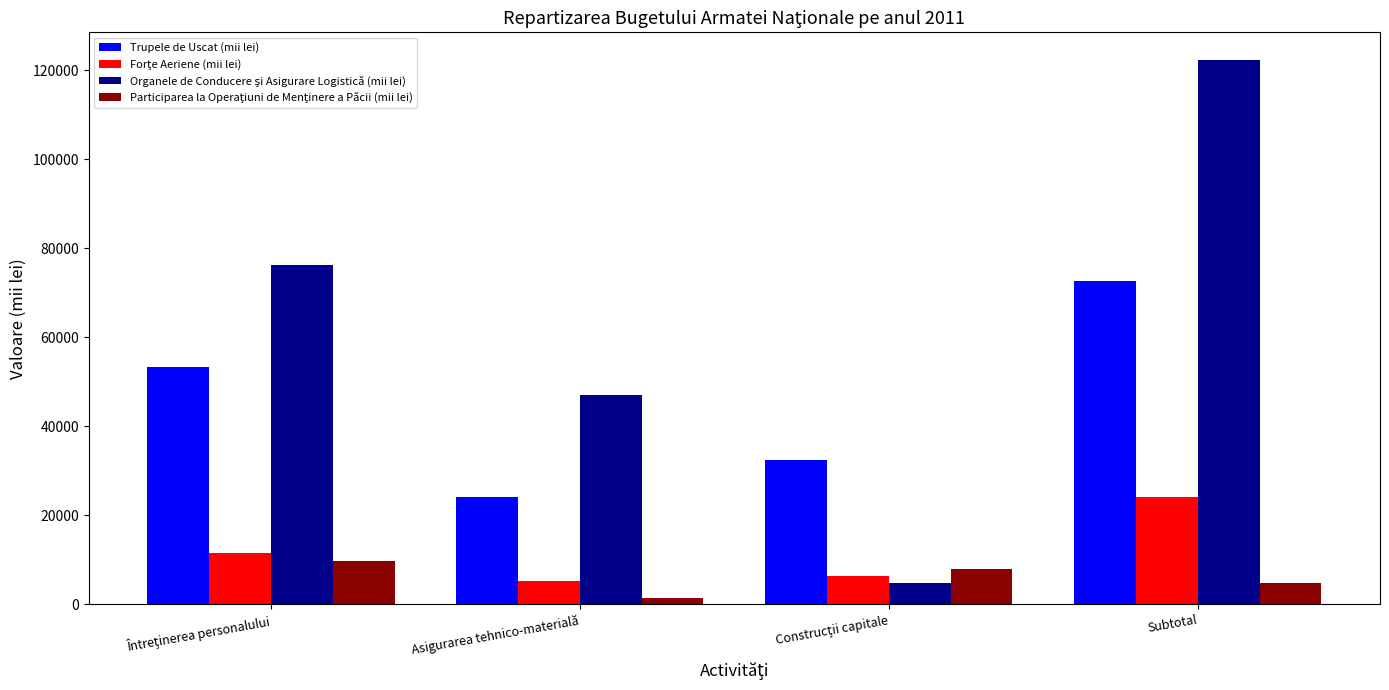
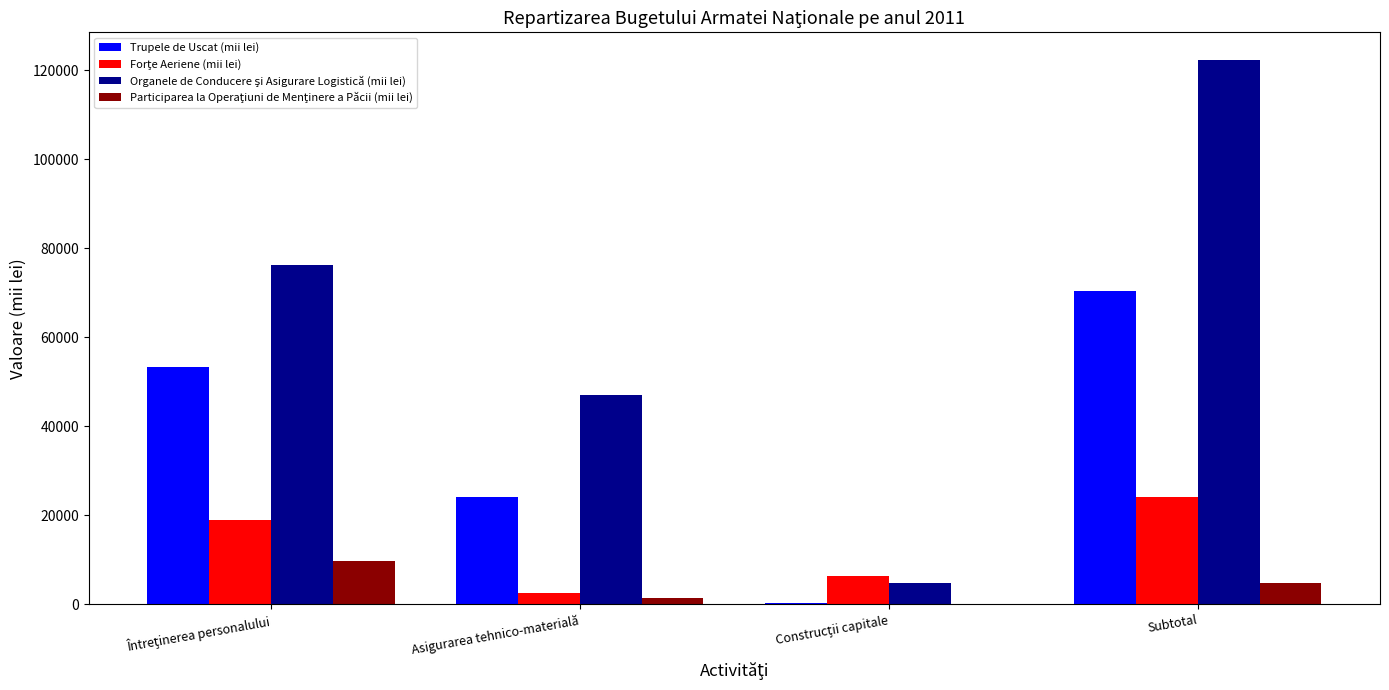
  {
    "Trupele de Uscat (mii lei)": {
      "Întreţinerea personalului": 53000,
      "Asigurarea tehnico-materială": 24000,
-     "Construcţii capitale": 32000,
-     "Subtotal": 73000
+     "Construcţii capitale": 0,
+     "Subtotal": 70000
    },
    "Forţe Aeriene (mii lei)": {
-     "Întreţinerea personalului": 11000,
-     "Asigurarea tehnico-materială": 5000,
+     "Întreţinerea personalului": 19000,
+     "Asigurarea tehnico-materială": 2000,
      "Construcţii capitale": 6000,
      "Subtotal": 24000
    },
    "Organele de Conducere şi Asigurare Logistică (mii lei)": {
      "Întreţinerea personalului": 76000,
      "Asigurarea tehnico-materială": 47000,
      "Construcţii capitale": 5000,
      "Subtotal": 122000
    },
    "Participarea la Operaţiuni de Menţinere a Păcii (mii lei)": {
      "Întreţinerea personalului": 10000,
      "Asigurarea tehnico-materială": 1000,
-     "Construcţii capitale": 8000,
+     "Construcţii capitale": 0,
      "Subtotal": 5000
    }
  }
